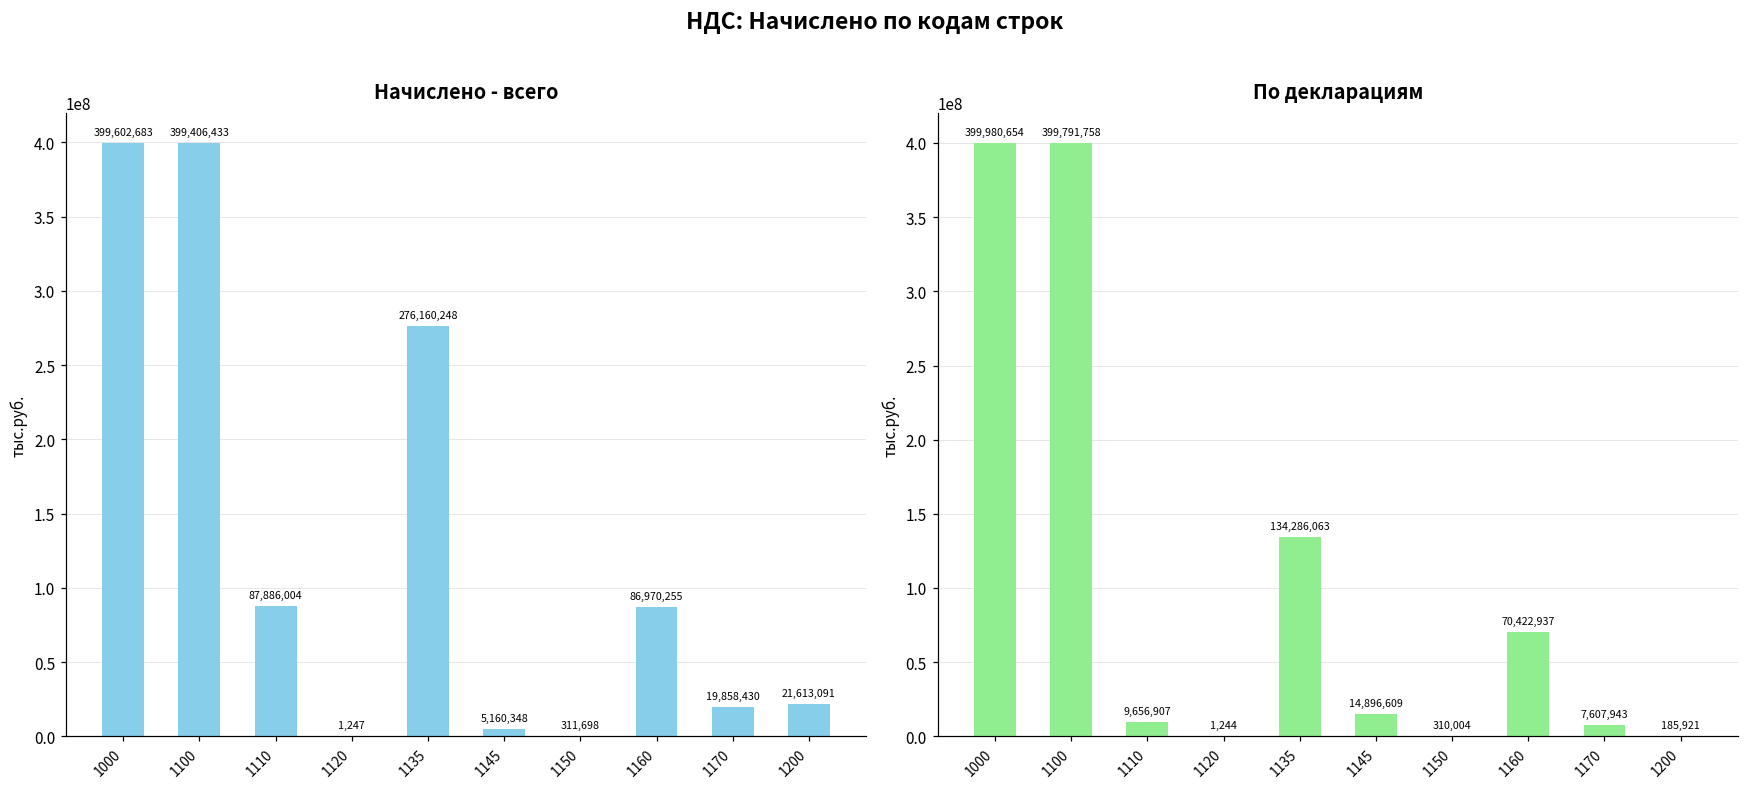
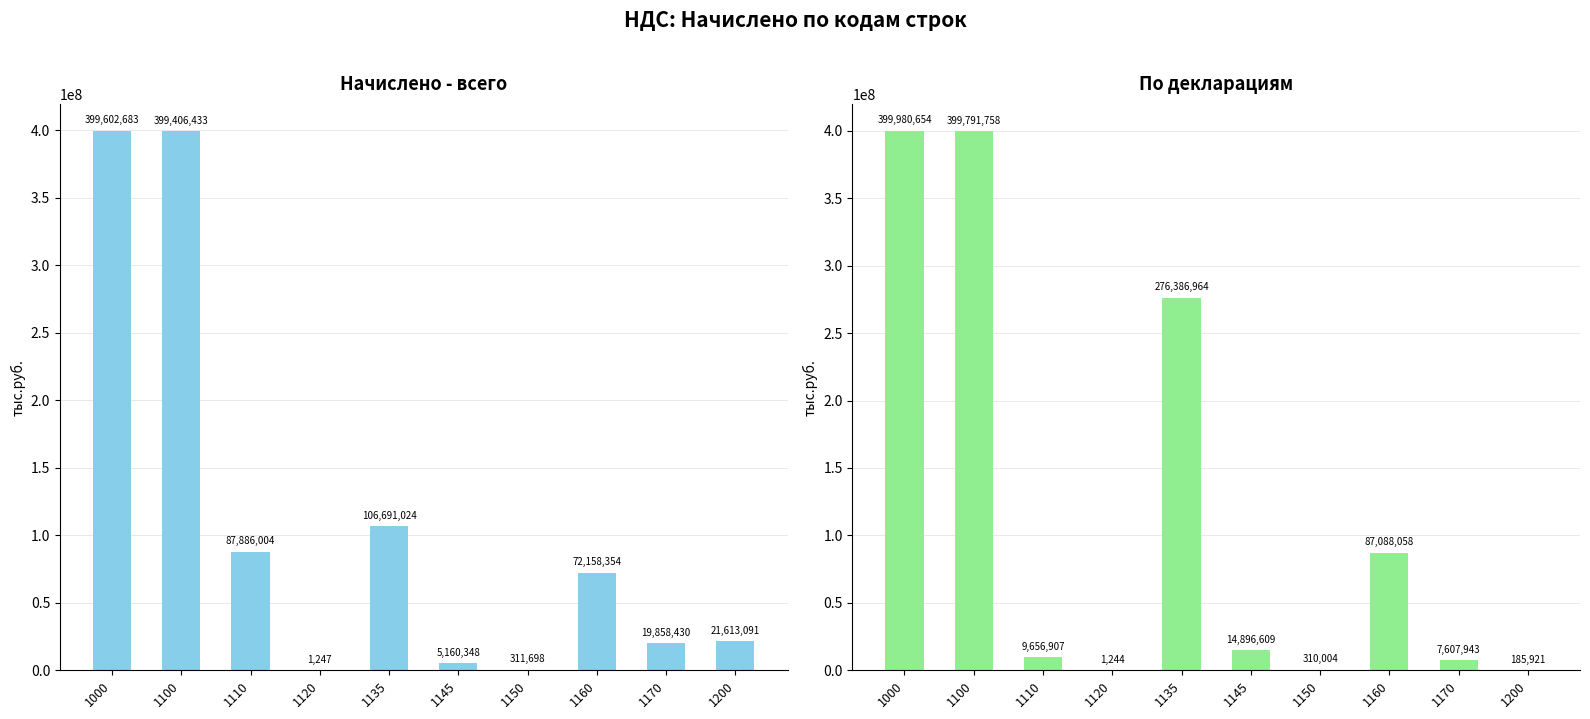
  {
    "Начислено - всего": {
      "1000": "399,602,683",
      "1100": "399,406,433",
      "1110": "87,886,004",
      "1120": "1,247",
-     "1135": "276,160,248",
+     "1135": "106,691,024",
      "1145": "5,160,348",
      "1150": "311,698",
-     "1160": "86,970,255",
+     "1160": "72,158,354",
      "1170": "19,858,430",
      "1200": "21,613,091"
    },
    "По декларациям": {
      "1000": "399,980,654",
      "1100": "399,791,758",
      "1110": "9,656,907",
      "1120": "1,244",
-     "1135": "134,286,063",
+     "1135": "276,386,964",
      "1145": "14,896,609",
      "1150": "310,004",
-     "1160": "70,422,937",
+     "1160": "87,088,058",
      "1170": "7,607,943",
      "1200": "185,921"
    }
  }
